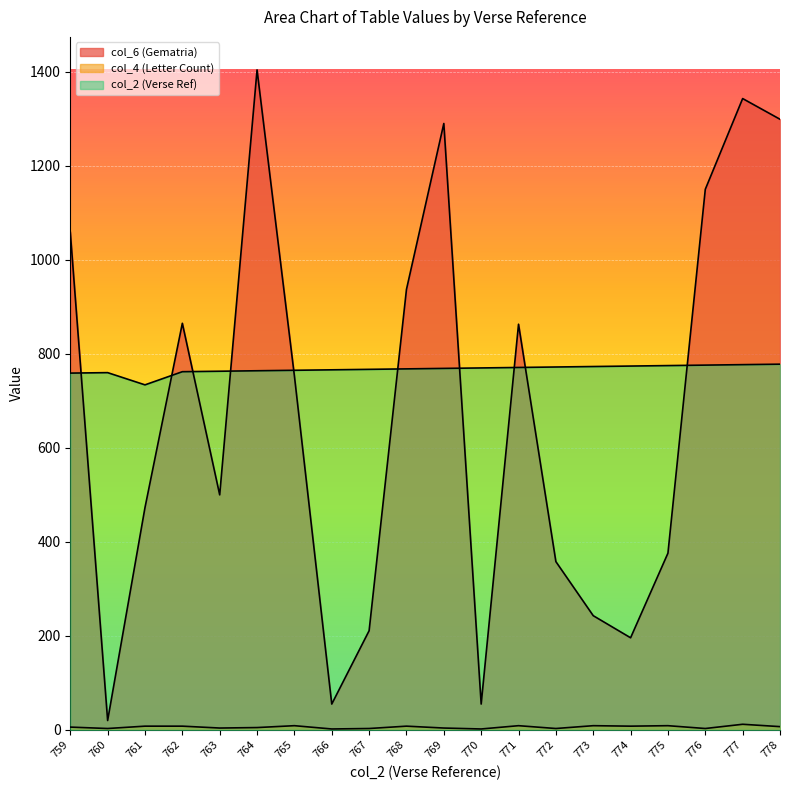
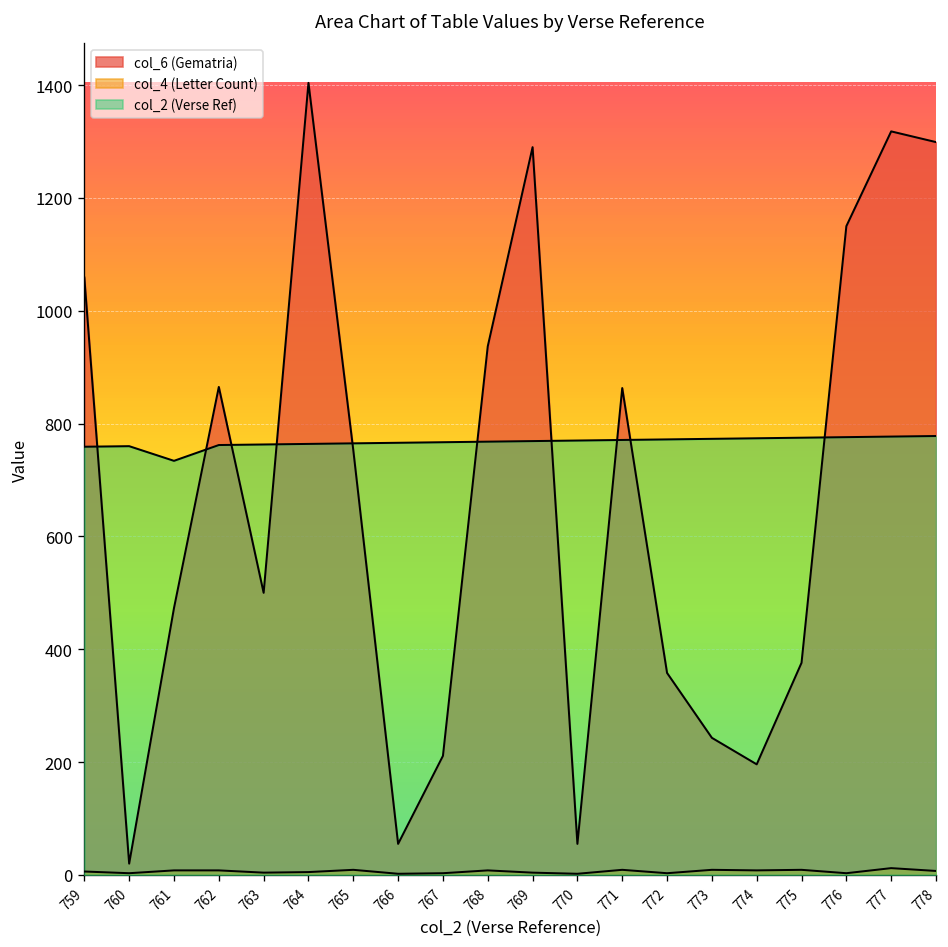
  {
    "col_6 (Gematria)": {
      "759": 1060,
      "760": 20,
      "761": 470,
      "762": 870,
      "763": 500,
      "764": 1400,
      "765": 750,
      "766": 60,
      "767": 210,
      "768": 940,
      "769": 1290,
      "770": 60,
      "771": 860,
      "772": 360,
      "773": 240,
      "774": 200,
      "775": 380,
      "776": 1150,
-     "777": 1340,
+     "777": 1320,
      "778": 1300
    },
    "col_4 (Letter Count)": {
      "759": 10,
      "760": 0,
      "761": 10,
      "762": 10,
      "763": 0,
      "764": 10,
      "765": 10,
      "766": 0,
      "767": 0,
      "768": 10,
      "769": 0,
      "770": 0,
      "771": 10,
      "772": 0,
      "773": 10,
      "774": 10,
      "775": 10,
      "776": 0,
      "777": 10,
      "778": 10
    },
    "col_2 (Verse Ref)": {
      "759": 760,
      "760": 760,
      "761": 730,
      "762": 760,
      "763": 760,
      "764": 760,
      "765": 770,
      "766": 770,
      "767": 770,
      "768": 770,
      "769": 770,
      "770": 770,
      "771": 770,
      "772": 770,
      "773": 770,
      "774": 770,
      "775": 780,
      "776": 780,
      "777": 780,
      "778": 780
    }
  }
